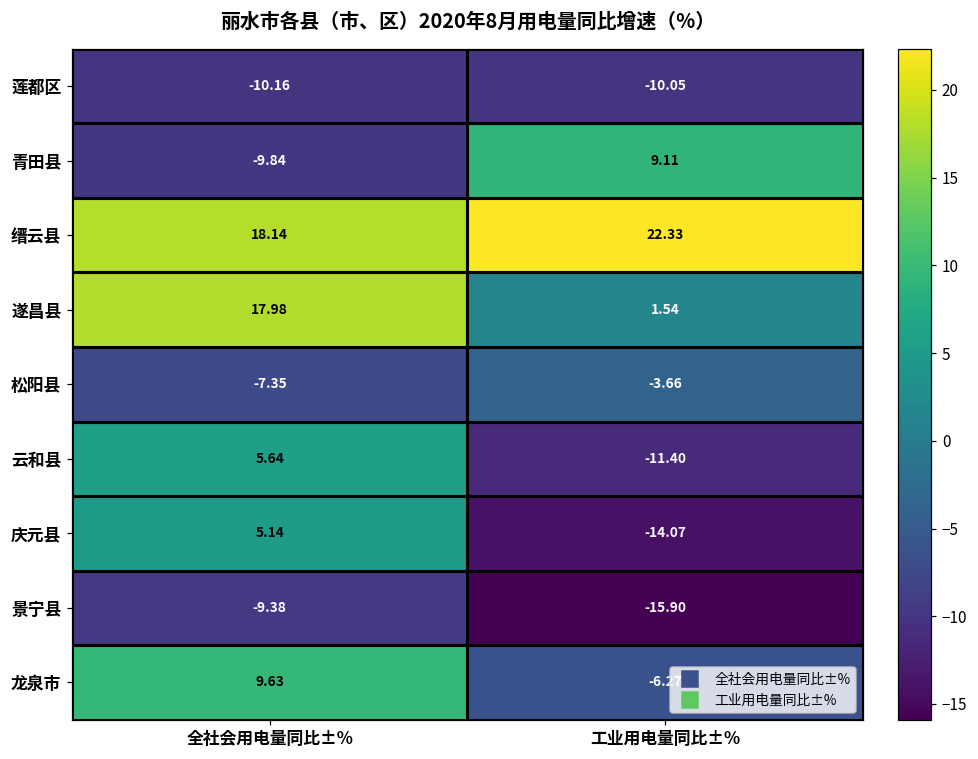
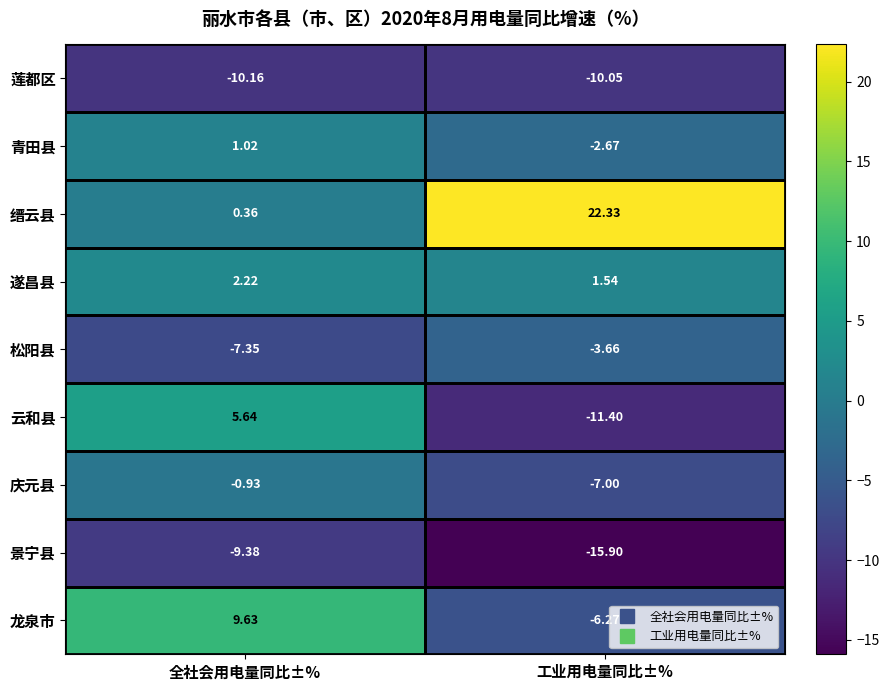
  {
    "莲都区": {
      "全社会用电量同比±%": -10.16,
      "工业用电量同比±%": -10.05
    },
    "青田县": {
-     "全社会用电量同比±%": -9.84,
-     "工业用电量同比±%": 9.11
+     "全社会用电量同比±%": 1.02,
+     "工业用电量同比±%": -2.67
    },
    "缙云县": {
-     "全社会用电量同比±%": 18.14,
+     "全社会用电量同比±%": 0.36,
      "工业用电量同比±%": 22.33
    },
    "遂昌县": {
-     "全社会用电量同比±%": 17.98,
+     "全社会用电量同比±%": 2.22,
      "工业用电量同比±%": 1.54
    },
    "松阳县": {
      "全社会用电量同比±%": -7.35,
      "工业用电量同比±%": -3.66
    },
    "云和县": {
      "全社会用电量同比±%": 5.64,
      "工业用电量同比±%": -11.40
    },
    "庆元县": {
-     "全社会用电量同比±%": 5.14,
-     "工业用电量同比±%": -14.07
+     "全社会用电量同比±%": -0.93,
+     "工业用电量同比±%": -7.00
    },
    "景宁县": {
      "全社会用电量同比±%": -9.38,
      "工业用电量同比±%": -15.90
    },
    "龙泉市": {
      "全社会用电量同比±%": 9.63
    }
  }
